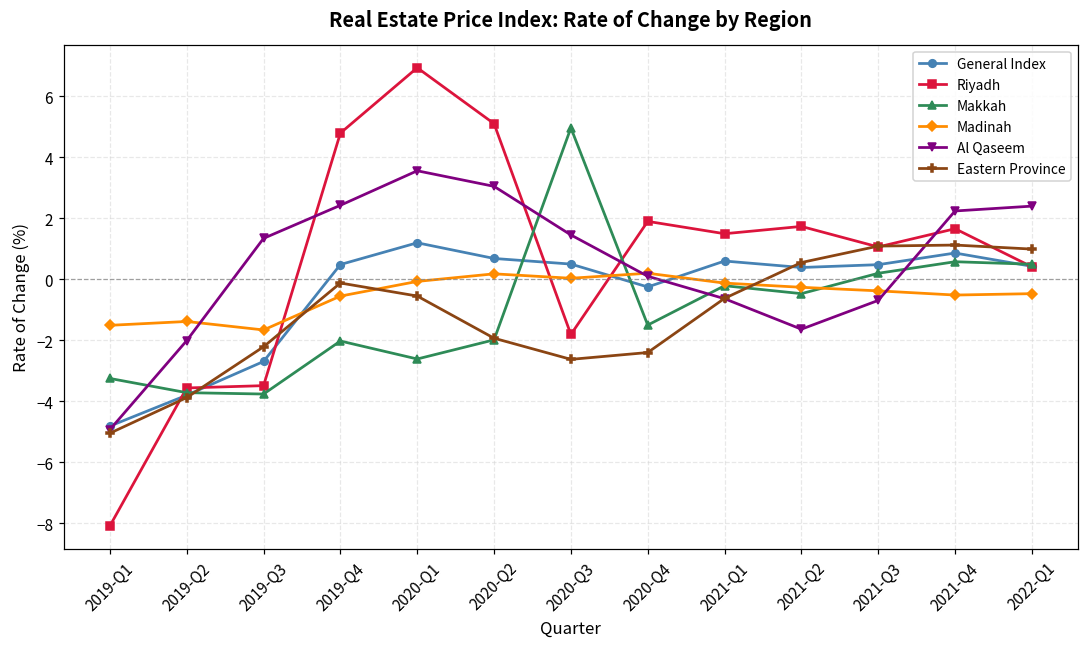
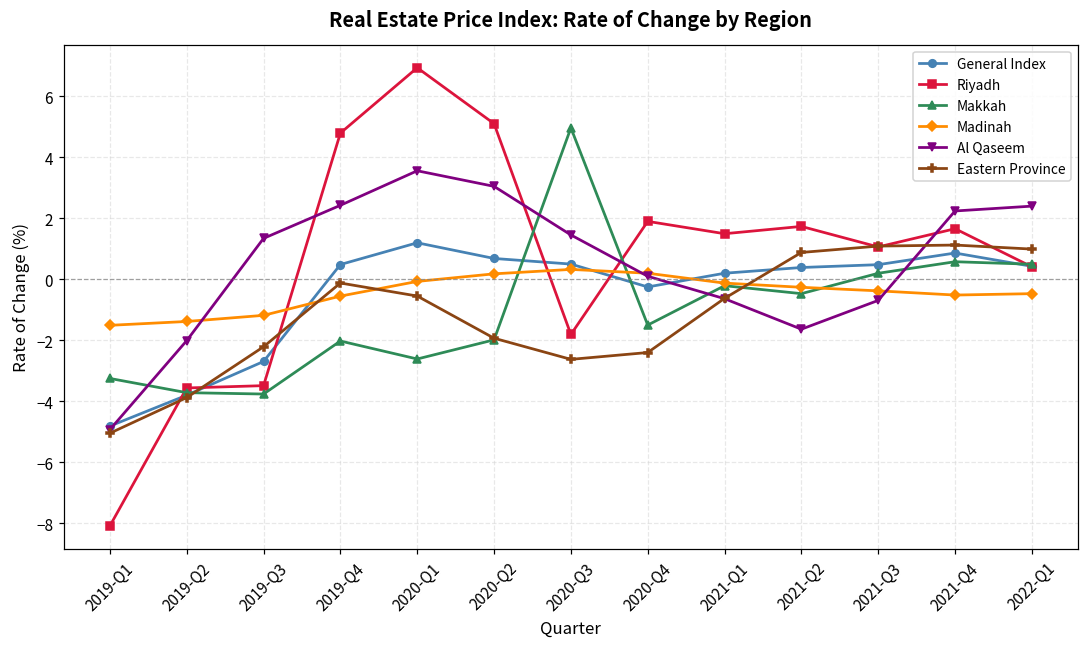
  {
    "General Index": {
      "2019-Q1": -4.8,
      "2019-Q3": -2.7,
      "2019-Q4": 0.5,
      "2020-Q1": 1.2,
      "2020-Q2": 0.7,
      "2020-Q3": 0.5,
      "2020-Q4": -0.3,
-     "2021-Q1": 0.6,
+     "2021-Q1": 0.2,
      "2021-Q2": 0.4,
      "2021-Q3": 0.5,
      "2021-Q4": 0.9
    },
    "Riyadh": {
      "2019-Q1": -8.1,
      "2019-Q2": -3.6,
      "2019-Q3": -3.5,
      "2019-Q4": 4.8,
      "2020-Q1": 6.9,
      "2020-Q2": 5.1,
      "2020-Q3": -1.8,
      "2020-Q4": 1.9,
      "2021-Q1": 1.5,
      "2021-Q2": 1.7,
      "2021-Q4": 1.7
    },
    "Makkah": {
      "2019-Q1": -3.3,
      "2019-Q3": -3.8,
      "2019-Q4": -2.0,
      "2020-Q1": -2.6,
      "2020-Q3": 5.0,
      "2020-Q4": -1.5,
      "2021-Q2": -0.5,
      "2021-Q3": 0.2,
      "2021-Q4": 0.6
    },
    "Madinah": {
      "2019-Q1": -1.5,
      "2019-Q2": -1.4,
-     "2019-Q3": -1.7,
+     "2019-Q3": -1.2,
      "2019-Q4": -0.6,
      "2020-Q1": -0.1,
      "2020-Q2": 0.2,
-     "2020-Q3": 0.0,
+     "2020-Q3": 0.3,
      "2020-Q4": 0.2,
      "2021-Q2": -0.3,
      "2021-Q3": -0.4,
      "2021-Q4": -0.5,
      "2022-Q1": -0.5
    },
    "Al Qaseem": {
      "2019-Q1": -4.9,
      "2019-Q2": -2.0,
      "2019-Q3": 1.3,
      "2019-Q4": 2.4,
      "2020-Q1": 3.6,
      "2020-Q2": 3.0,
      "2020-Q3": 1.5,
      "2020-Q4": 0.1,
      "2021-Q2": -1.6,
      "2021-Q3": -0.7,
      "2021-Q4": 2.2,
      "2022-Q1": 2.4
    },
    "Eastern Province": {
      "2019-Q1": -5.0,
      "2019-Q3": -2.2,
      "2019-Q4": -0.1,
      "2020-Q1": -0.5,
      "2020-Q3": -2.6,
      "2020-Q4": -2.4,
-     "2021-Q2": 0.6,
+     "2021-Q2": 0.9,
      "2021-Q4": 1.1,
      "2022-Q1": 1.0
    }
  }
